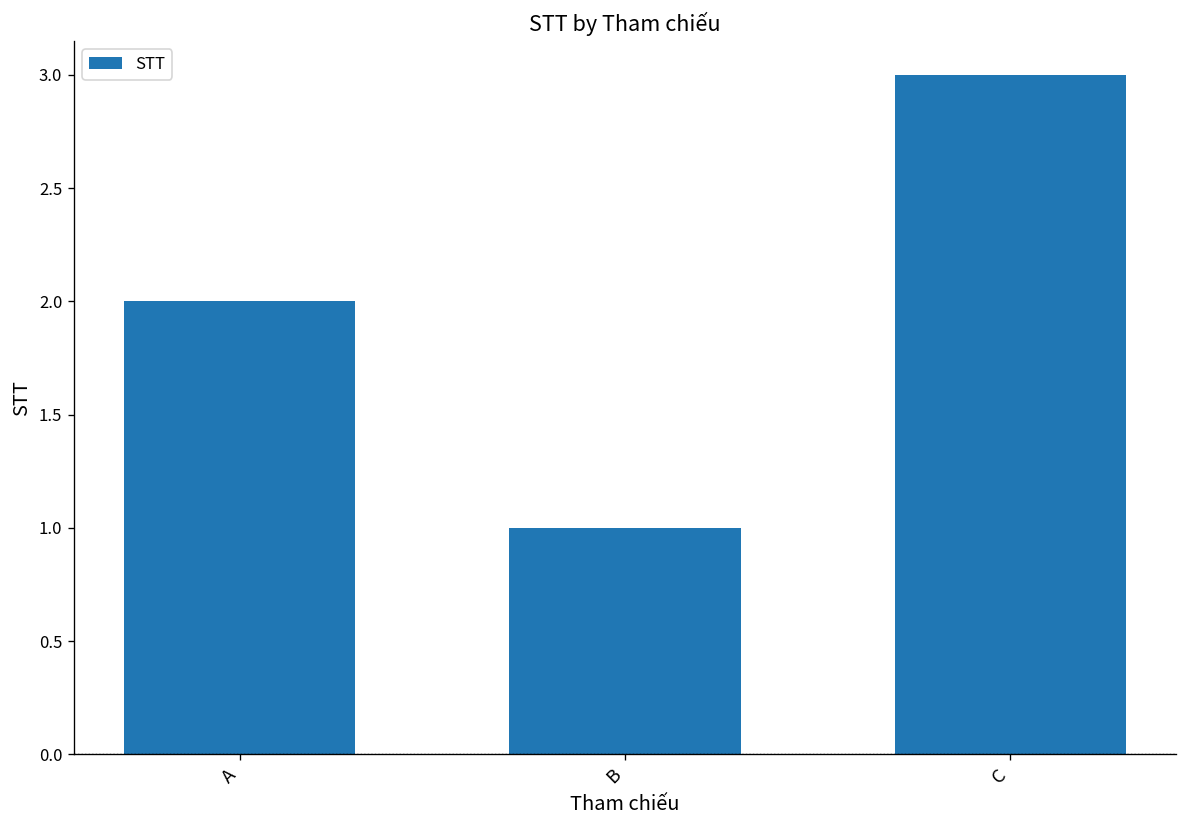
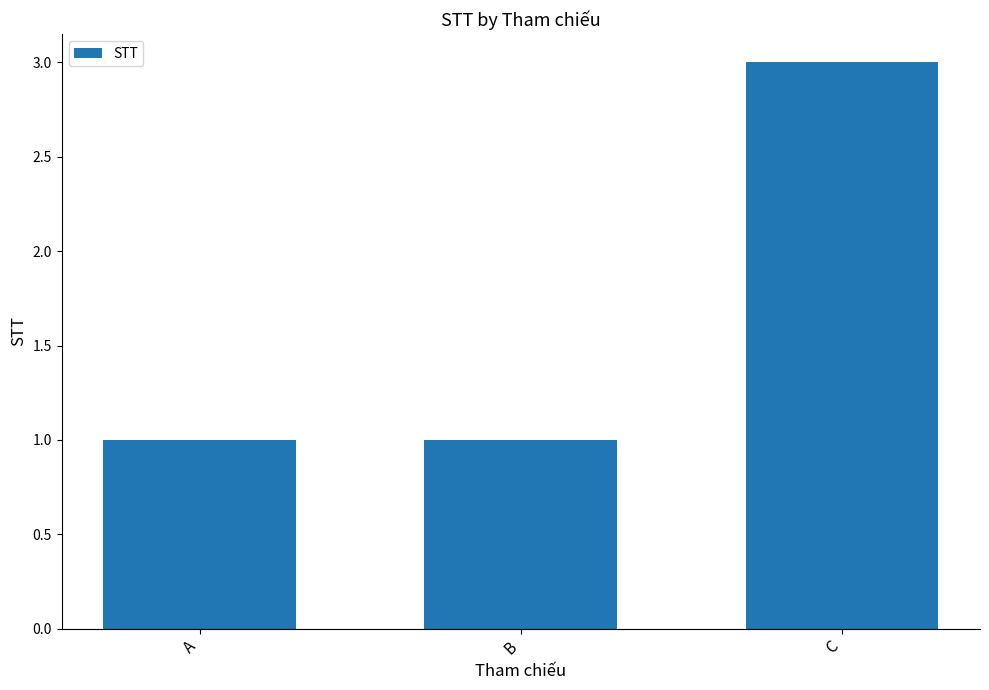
  {
-   "A": 2,
+   "A": 1,
    "B": 1,
    "C": 3
  }
